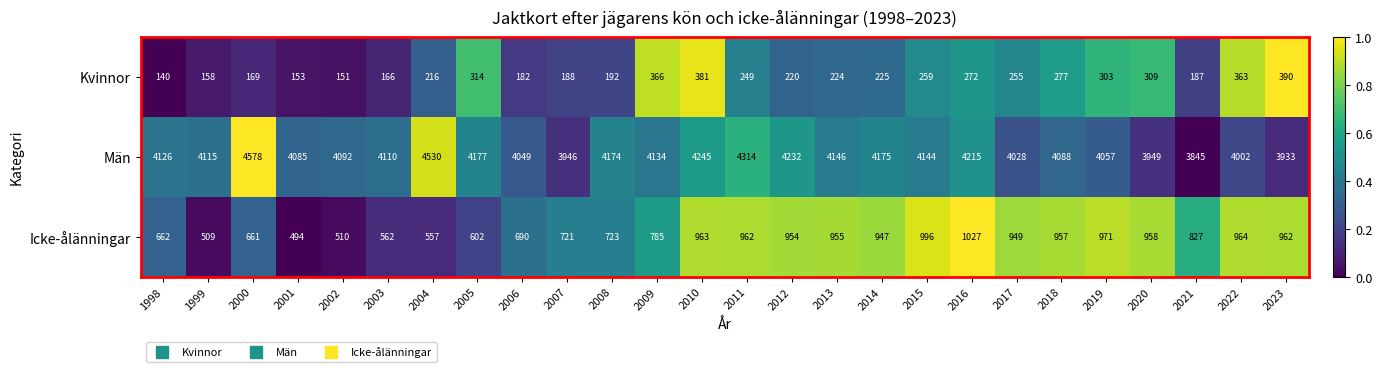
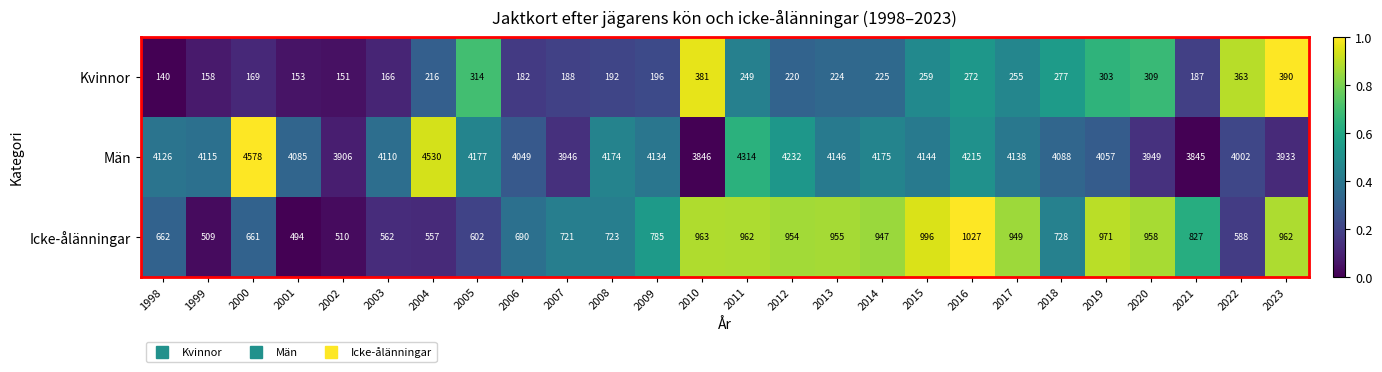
  {
    "Kvinnor": {
      "1998": 140,
      "1999": 158,
      "2000": 169,
      "2001": 153,
      "2002": 151,
      "2003": 166,
      "2004": 216,
      "2005": 314,
      "2006": 182,
      "2007": 188,
      "2008": 192,
-     "2009": 366,
+     "2009": 196,
      "2010": 381,
      "2011": 249,
      "2012": 220,
      "2013": 224,
      "2014": 225,
      "2015": 259,
      "2016": 272,
      "2017": 255,
      "2018": 277,
      "2019": 303,
      "2020": 309,
      "2021": 187,
      "2022": 363,
      "2023": 390
    },
    "Män": {
      "1998": 4126,
      "1999": 4115,
      "2000": 4578,
      "2001": 4085,
-     "2002": 4092,
+     "2002": 3906,
      "2003": 4110,
      "2004": 4530,
      "2005": 4177,
      "2006": 4049,
      "2007": 3946,
      "2008": 4174,
      "2009": 4134,
-     "2010": 4245,
+     "2010": 3846,
      "2011": 4314,
      "2012": 4232,
      "2013": 4146,
      "2014": 4175,
      "2015": 4144,
      "2016": 4215,
-     "2017": 4028,
+     "2017": 4138,
      "2018": 4088,
      "2019": 4057,
      "2020": 3949,
      "2021": 3845,
      "2022": 4002,
      "2023": 3933
    },
    "Icke-ålänningar": {
      "1998": 662,
      "1999": 509,
      "2000": 661,
      "2001": 494,
      "2002": 510,
      "2003": 562,
      "2004": 557,
      "2005": 602,
      "2006": 690,
      "2007": 721,
      "2008": 723,
      "2009": 785,
      "2010": 963,
      "2011": 962,
      "2012": 954,
      "2013": 955,
      "2014": 947,
      "2015": 996,
      "2016": 1027,
      "2017": 949,
-     "2018": 957,
+     "2018": 728,
      "2019": 971,
      "2020": 958,
      "2021": 827,
-     "2022": 964,
+     "2022": 588,
      "2023": 962
    }
  }
